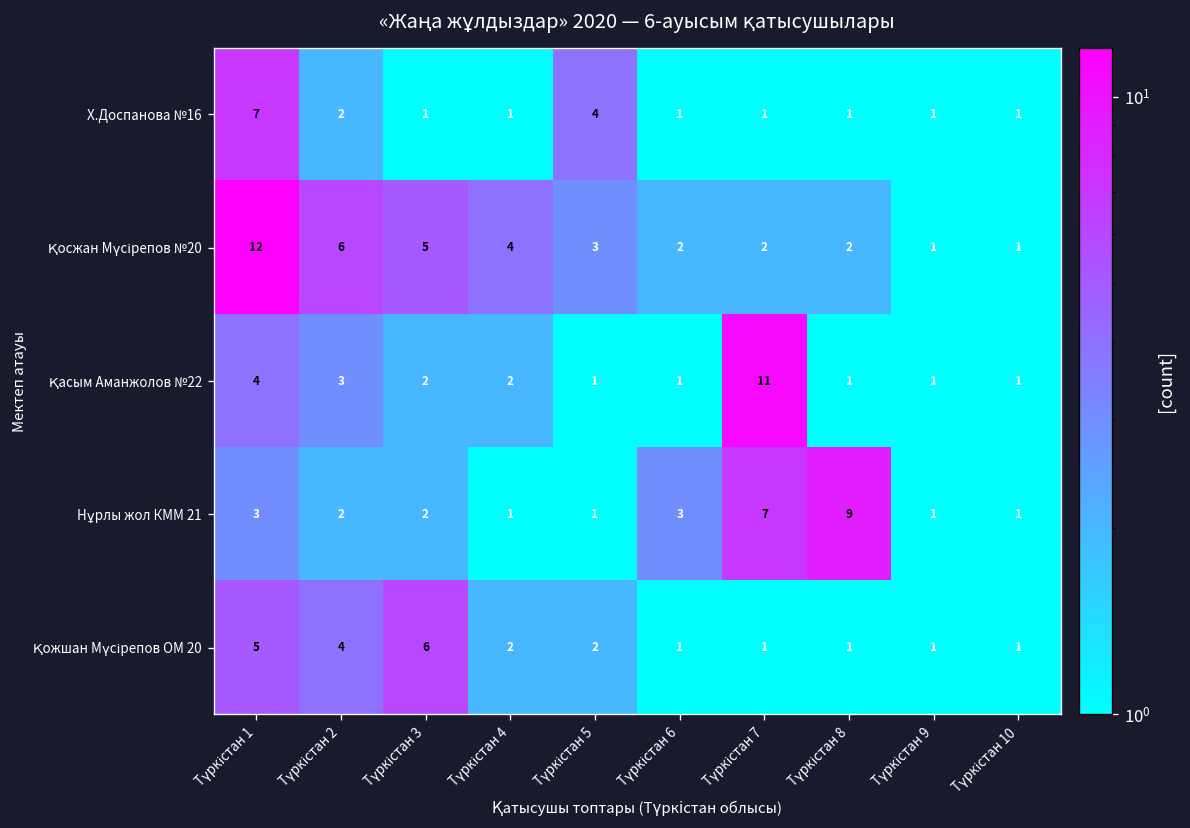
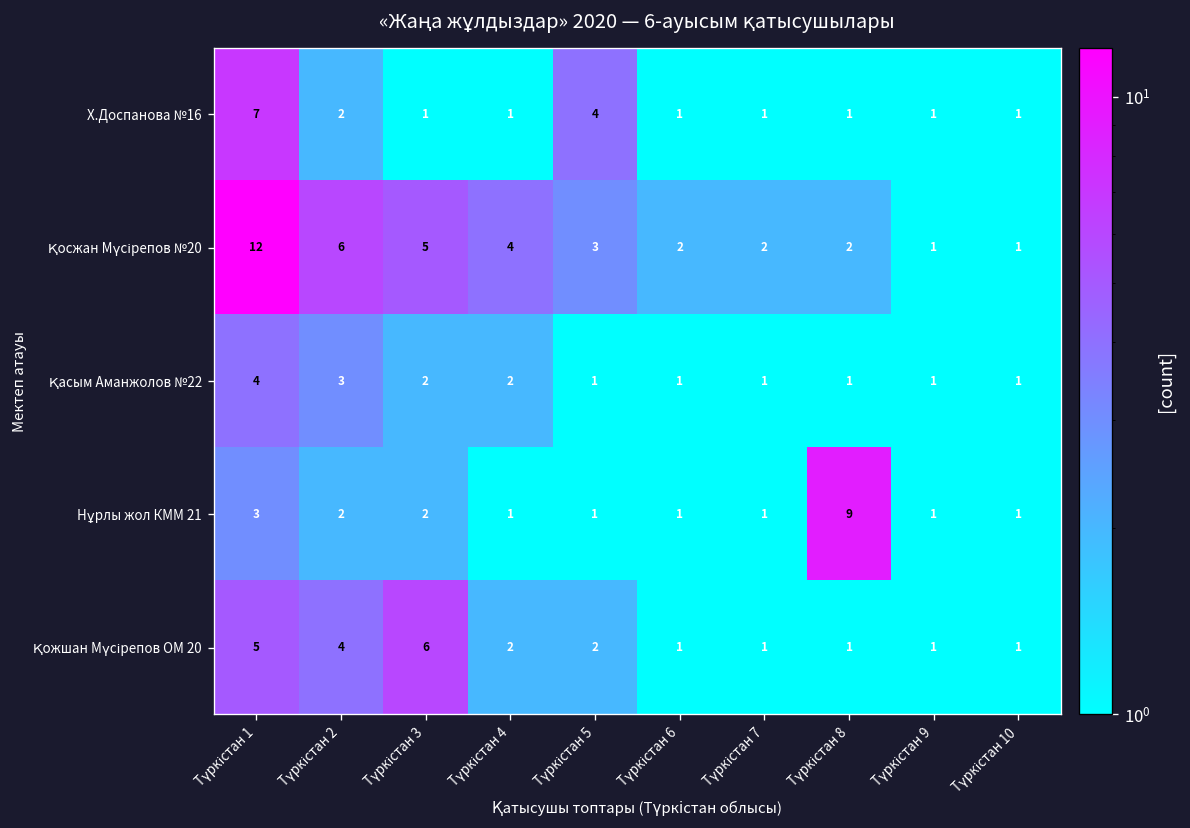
  {
    "Х.Доспанова №16": {
      "Түркістан 1": 7,
      "Түркістан 2": 2,
      "Түркістан 3": 1,
      "Түркістан 4": 1,
      "Түркістан 5": 4,
      "Түркістан 6": 1,
      "Түркістан 7": 1,
      "Түркістан 8": 1,
      "Түркістан 9": 1,
      "Түркістан 10": 1
    },
    "Қосжан Мүсірепов №20": {
      "Түркістан 1": 12,
      "Түркістан 2": 6,
      "Түркістан 3": 5,
      "Түркістан 4": 4,
      "Түркістан 5": 3,
      "Түркістан 6": 2,
      "Түркістан 7": 2,
      "Түркістан 8": 2,
      "Түркістан 9": 1,
      "Түркістан 10": 1
    },
    "Қасым Аманжолов №22": {
      "Түркістан 1": 4,
      "Түркістан 2": 3,
      "Түркістан 3": 2,
      "Түркістан 4": 2,
      "Түркістан 5": 1,
      "Түркістан 6": 1,
-     "Түркістан 7": 11,
+     "Түркістан 7": 1,
      "Түркістан 8": 1,
      "Түркістан 9": 1,
      "Түркістан 10": 1
    },
    "Нұрлы жол КММ 21": {
      "Түркістан 1": 3,
      "Түркістан 2": 2,
      "Түркістан 3": 2,
      "Түркістан 4": 1,
      "Түркістан 5": 1,
-     "Түркістан 6": 3,
-     "Түркістан 7": 7,
+     "Түркістан 6": 1,
+     "Түркістан 7": 1,
      "Түркістан 8": 9,
      "Түркістан 9": 1,
      "Түркістан 10": 1
    },
    "Қожшан Мүсірепов ОМ 20": {
      "Түркістан 1": 5,
      "Түркістан 2": 4,
      "Түркістан 3": 6,
      "Түркістан 4": 2,
      "Түркістан 5": 2,
      "Түркістан 6": 1,
      "Түркістан 7": 1,
      "Түркістан 8": 1,
      "Түркістан 9": 1,
      "Түркістан 10": 1
    }
  }
